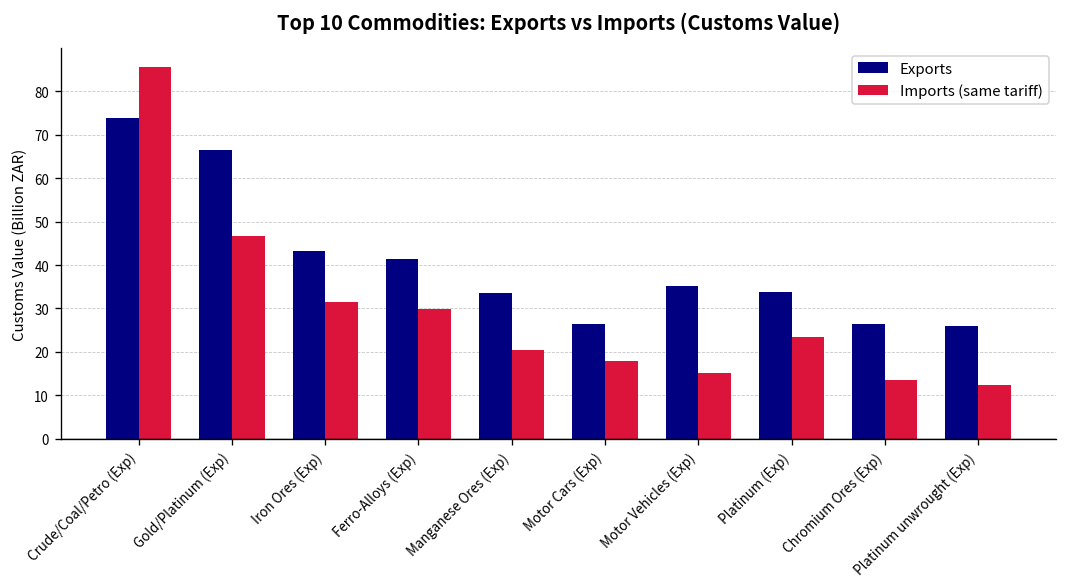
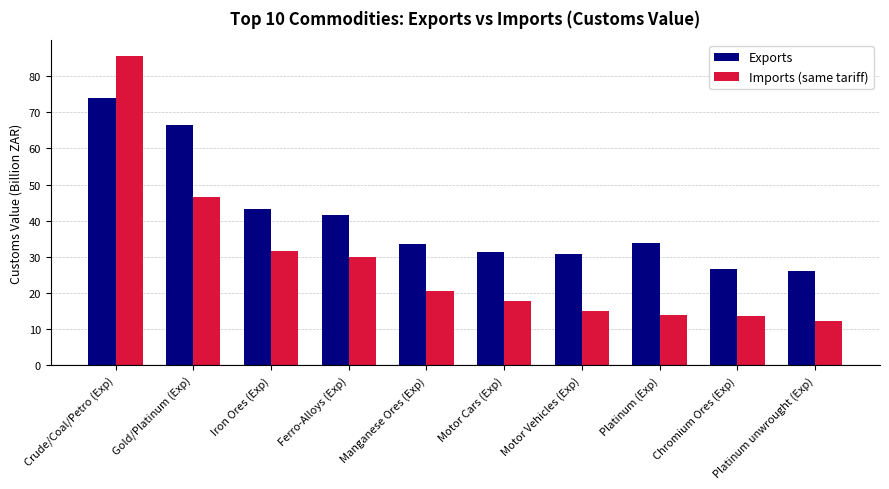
  {
    "Exports": {
      "Crude/Coal/Petro (Exp)": 74,
      "Gold/Platinum (Exp)": 66,
      "Iron Ores (Exp)": 43,
      "Ferro-Alloys (Exp)": 42,
      "Manganese Ores (Exp)": 34,
-     "Motor Cars (Exp)": 26,
-     "Motor Vehicles (Exp)": 35,
+     "Motor Cars (Exp)": 31,
+     "Motor Vehicles (Exp)": 31,
      "Platinum (Exp)": 34,
      "Chromium Ores (Exp)": 27,
      "Platinum unwrought (Exp)": 26
    },
    "Imports (same tariff)": {
      "Crude/Coal/Petro (Exp)": 86,
      "Gold/Platinum (Exp)": 47,
      "Iron Ores (Exp)": 31,
      "Ferro-Alloys (Exp)": 30,
      "Manganese Ores (Exp)": 21,
      "Motor Cars (Exp)": 18,
      "Motor Vehicles (Exp)": 15,
-     "Platinum (Exp)": 24,
+     "Platinum (Exp)": 14,
      "Chromium Ores (Exp)": 14,
      "Platinum unwrought (Exp)": 12
    }
  }
